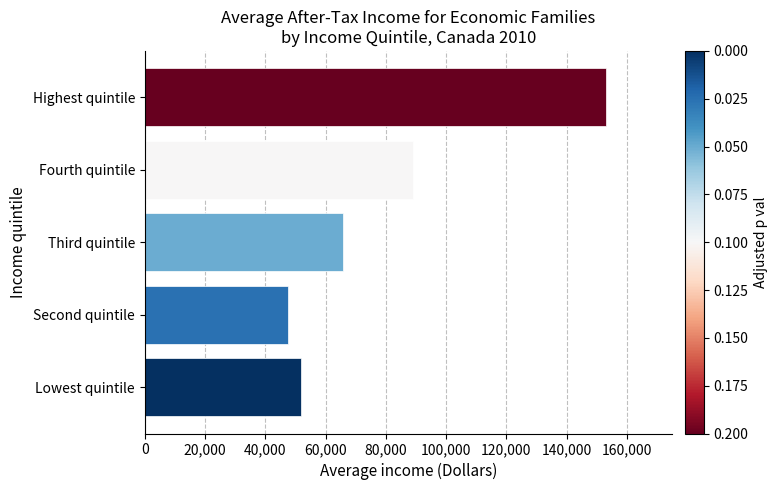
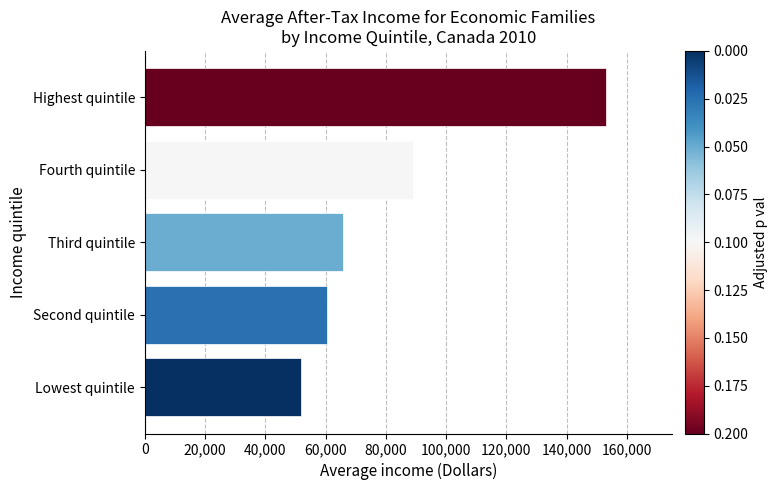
  {
    "Highest quintile": "153,000",
    "Fourth quintile": "89,000",
    "Third quintile": "66,000",
-   "Second quintile": "47,000",
+   "Second quintile": "60,000",
    "Lowest quintile": "52,000"
  }
